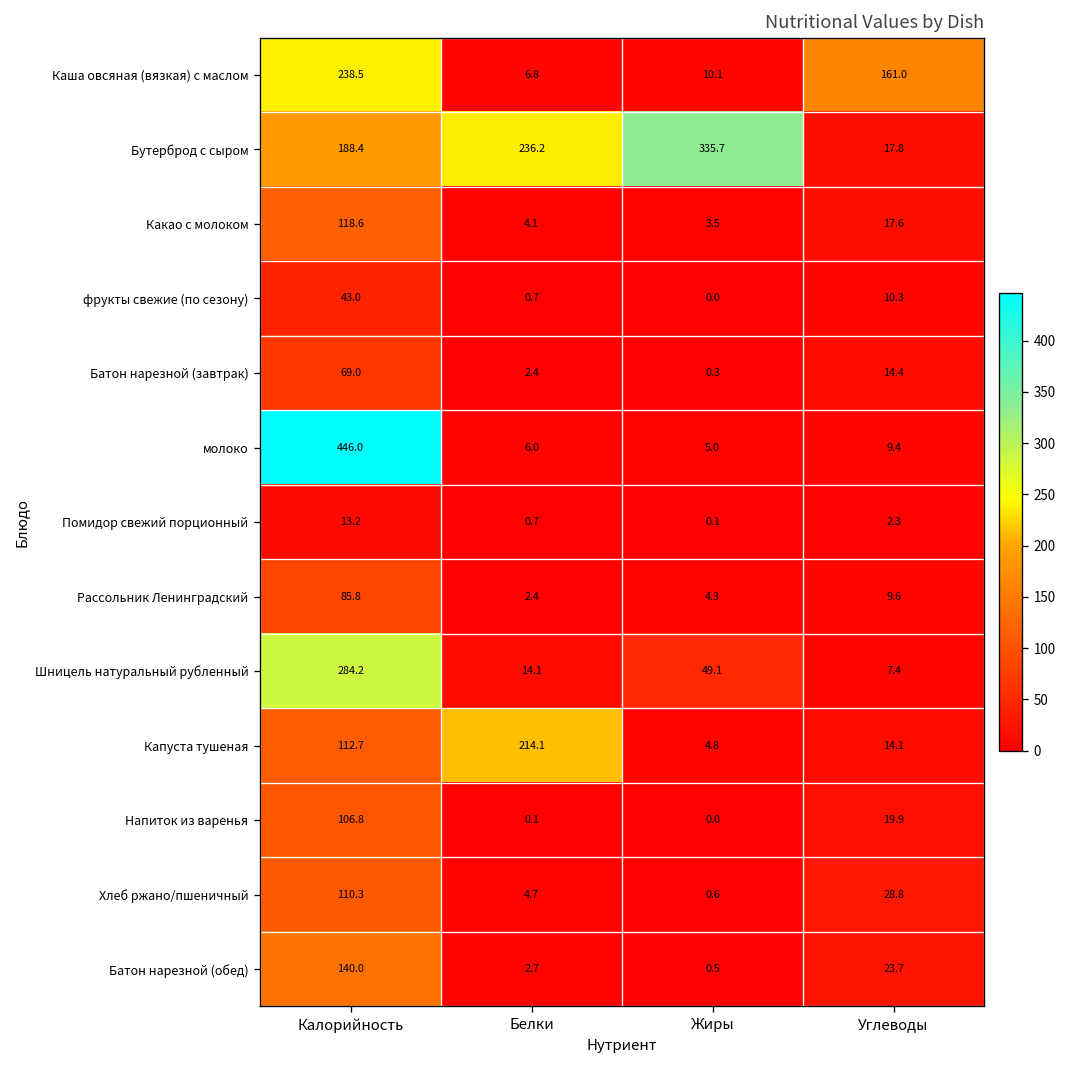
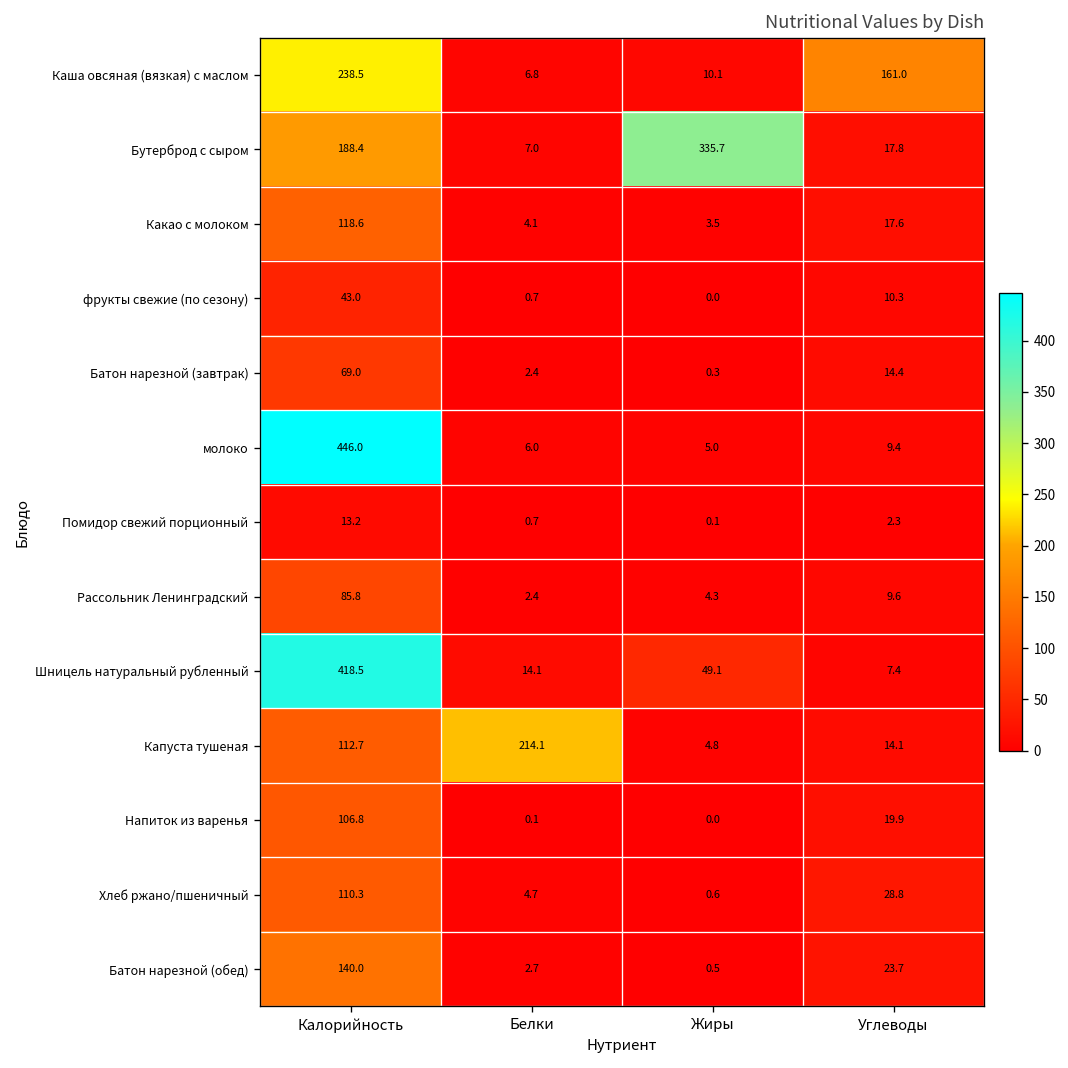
  {
    "Каша овсяная (вязкая) с маслом": {
      "Калорийность": 238.5,
      "Белки": 6.8,
      "Жиры": 10.1,
      "Углеводы": 161.0
    },
    "Бутерброд с сыром": {
      "Калорийность": 188.4,
-     "Белки": 236.2,
+     "Белки": 7.0,
      "Жиры": 335.7,
      "Углеводы": 17.8
    },
    "Какао с молоком": {
      "Калорийность": 118.6,
      "Белки": 4.1,
      "Жиры": 3.5,
      "Углеводы": 17.6
    },
    "фрукты свежие (по сезону)": {
      "Калорийность": 43.0,
      "Белки": 0.7,
      "Жиры": 0.0,
      "Углеводы": 10.3
    },
    "Батон нарезной (завтрак)": {
      "Калорийность": 69.0,
      "Белки": 2.4,
      "Жиры": 0.3,
      "Углеводы": 14.4
    },
    "молоко": {
      "Калорийность": 446.0,
      "Белки": 6.0,
      "Жиры": 5.0,
      "Углеводы": 9.4
    },
    "Помидор свежий порционный": {
      "Калорийность": 13.2,
      "Белки": 0.7,
      "Жиры": 0.1,
      "Углеводы": 2.3
    },
    "Рассольник Ленинградский": {
      "Калорийность": 85.8,
      "Белки": 2.4,
      "Жиры": 4.3,
      "Углеводы": 9.6
    },
    "Шницель натуральный рубленный": {
-     "Калорийность": 284.2,
+     "Калорийность": 418.5,
      "Белки": 14.1,
      "Жиры": 49.1,
      "Углеводы": 7.4
    },
    "Капуста тушеная": {
      "Калорийность": 112.7,
      "Белки": 214.1,
      "Жиры": 4.8,
      "Углеводы": 14.1
    },
    "Напиток из варенья": {
      "Калорийность": 106.8,
      "Белки": 0.1,
      "Жиры": 0.0,
      "Углеводы": 19.9
    },
    "Хлеб ржано/пшеничный": {
      "Калорийность": 110.3,
      "Белки": 4.7,
      "Жиры": 0.6,
      "Углеводы": 28.8
    },
    "Батон нарезной (обед)": {
      "Калорийность": 140.0,
      "Белки": 2.7,
      "Жиры": 0.5,
      "Углеводы": 23.7
    }
  }
